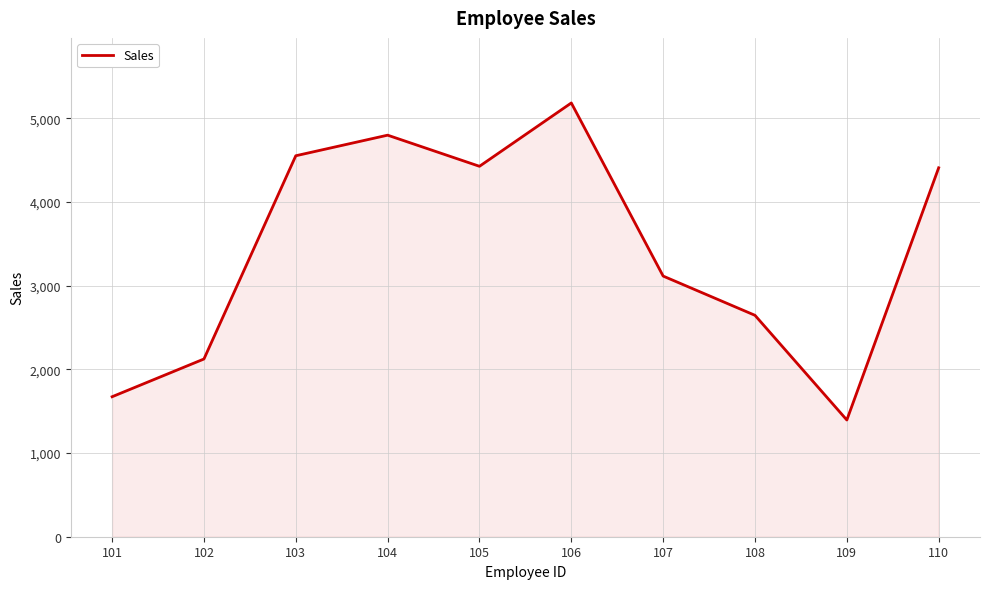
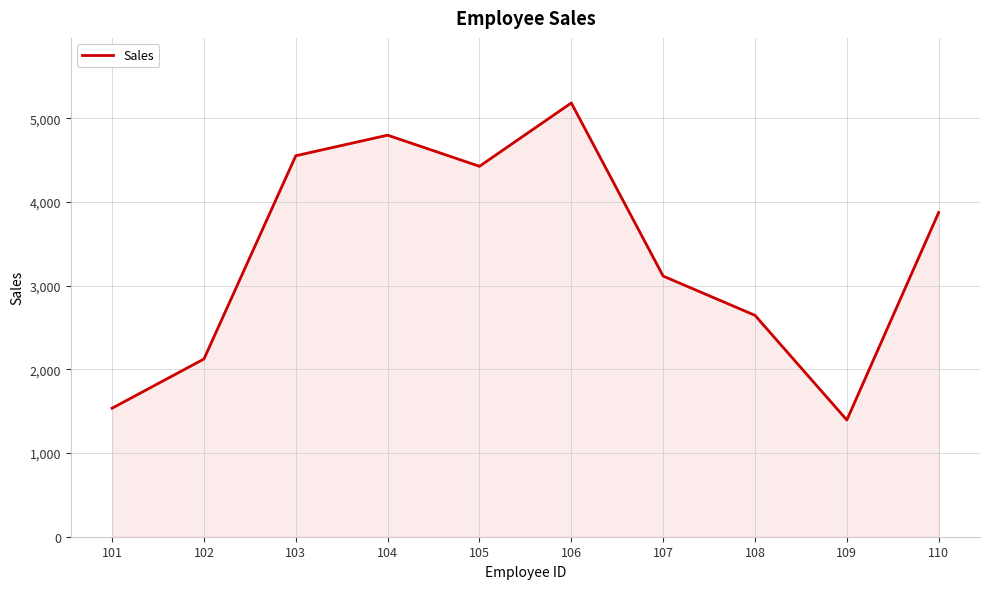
  {
-   "101": "1,700",
+   "101": "1,500",
    "102": "2,100",
    "103": "4,600",
    "104": "4,800",
    "105": "4,400",
    "106": "5,200",
    "107": "3,100",
    "108": "2,600",
    "109": "1,400",
-   "110": "4,400"
+   "110": "3,900"
  }
